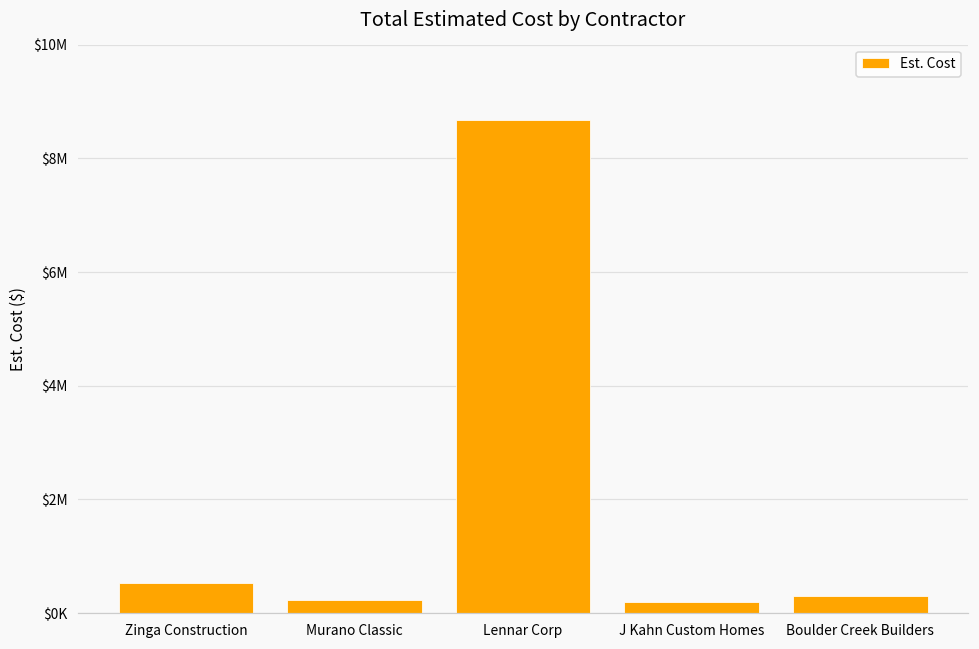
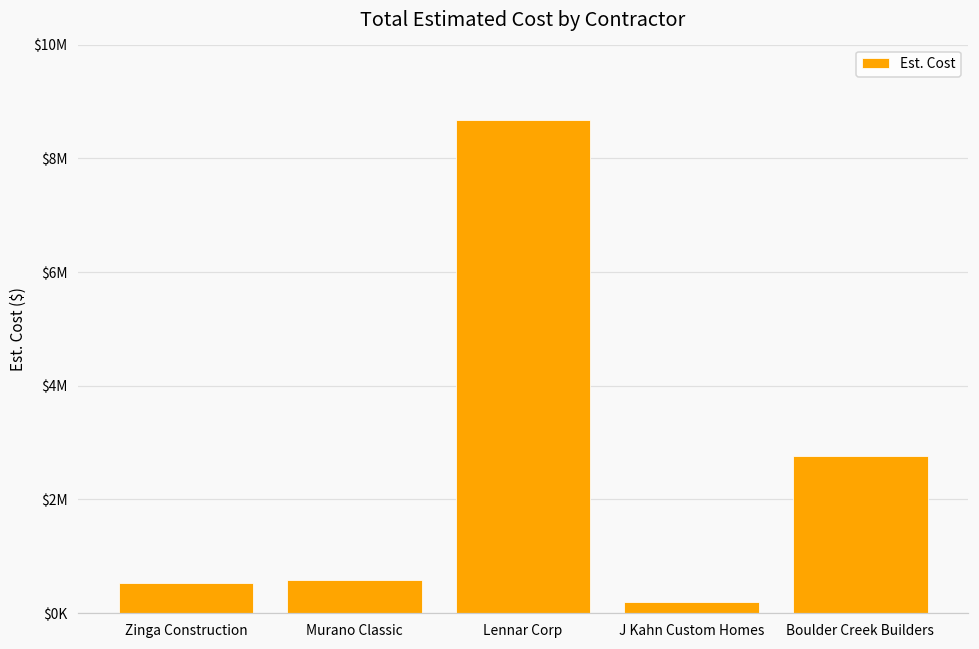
  {
    "Zinga Construction": "$500000",
-   "Murano Classic": "$200000",
+   "Murano Classic": "$600000",
    "Lennar Corp": "$8700000",
    "J Kahn Custom Homes": "$200000",
-   "Boulder Creek Builders": "$300000"
+   "Boulder Creek Builders": "$2800000"
  }
